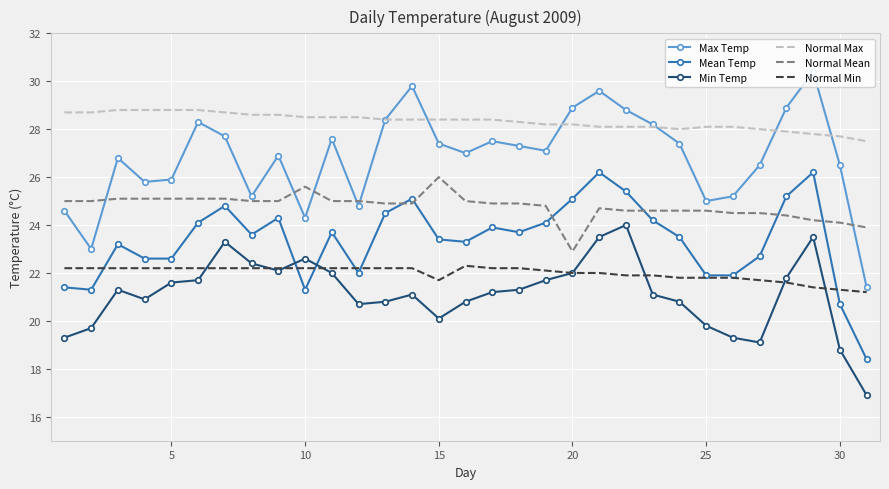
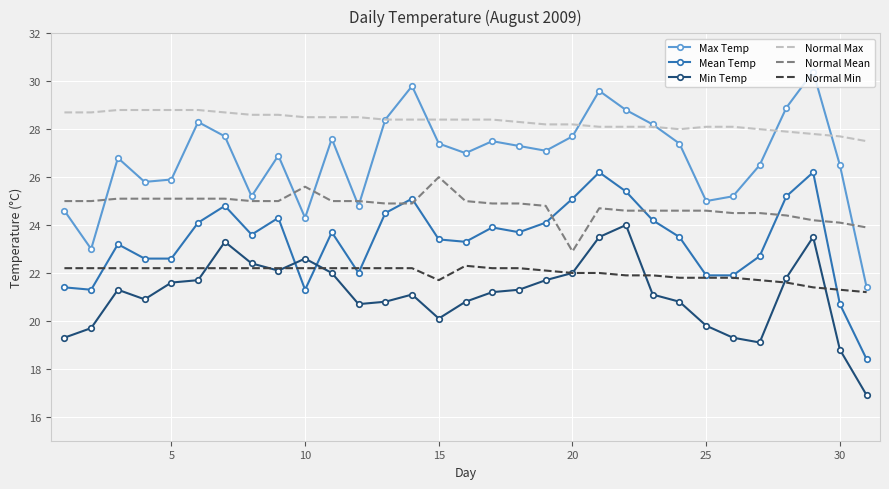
  {
    "Max Temp": {
      "5": 25.9,
      "10": 24.3,
      "15": 27.4,
-     "20": 28.9,
+     "20": 27.7,
      "25": 25.0,
      "30": 26.5
    },
    "Mean Temp": {
      "5": 22.6,
      "10": 21.3,
      "15": 23.4,
      "20": 25.1,
      "30": 20.7
    },
    "Min Temp": {
      "5": 21.6,
      "10": 22.6,
      "15": 20.1,
      "25": 19.8,
      "30": 18.8
    },
    "Normal Max": {
      "5": 28.8,
      "10": 28.5,
      "15": 28.4,
      "20": 28.2,
      "25": 28.1,
      "30": 27.7
    },
    "Normal Mean": {
      "5": 25.1,
      "10": 25.6,
      "15": 26.0,
      "20": 22.9,
      "25": 24.6,
      "30": 24.1
    },
    "Normal Min": {
      "5": 22.2,
      "10": 22.2,
      "15": 21.7,
      "30": 21.3
    }
  }
